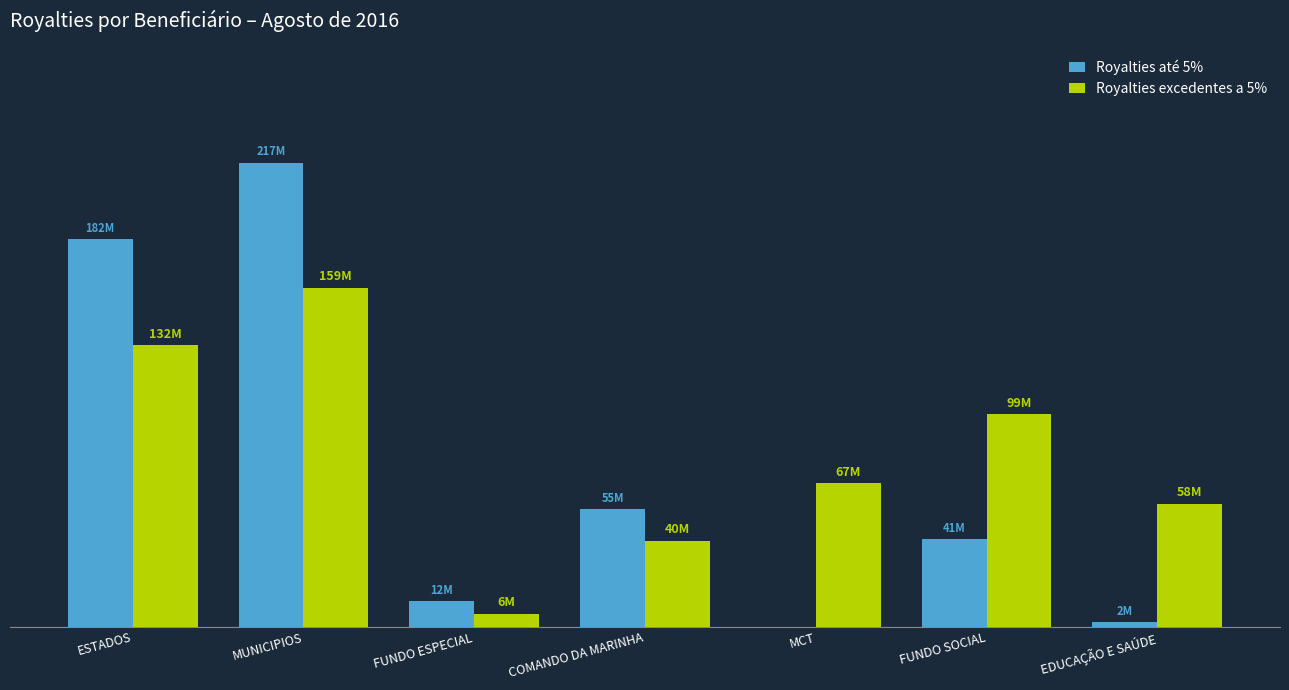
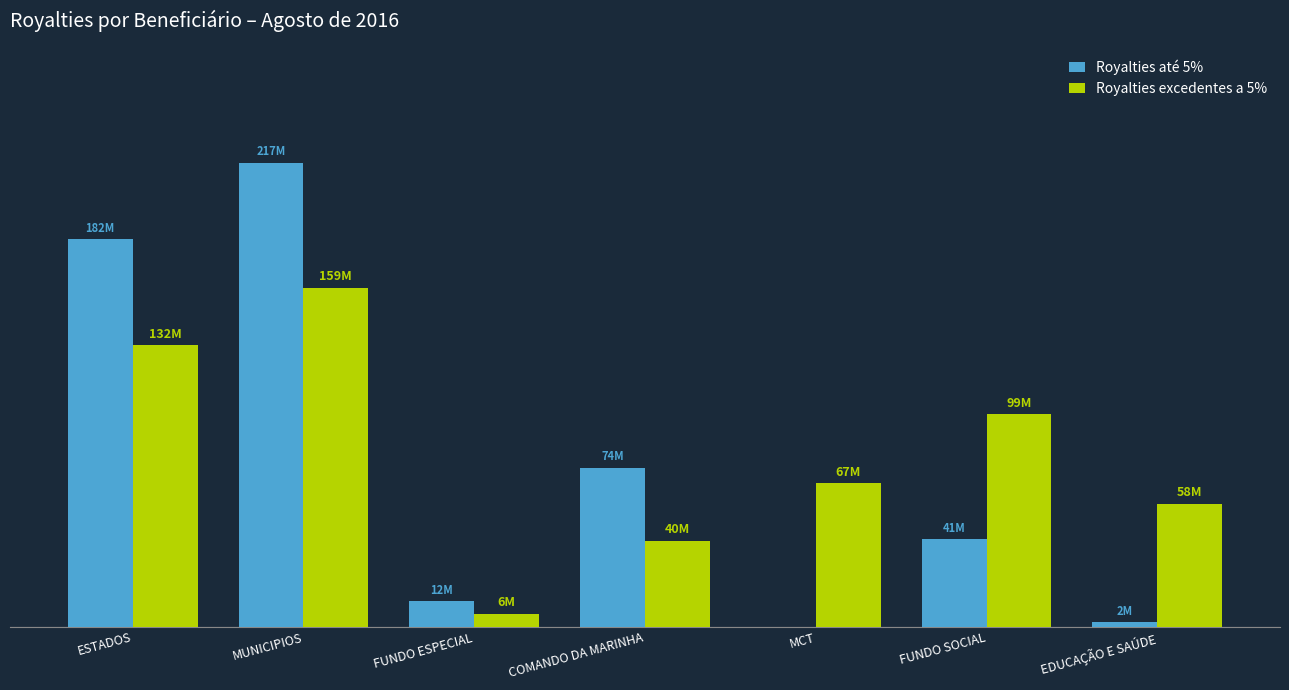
  {
    "Royalties até 5%": {
      "ESTADOS": "182M",
      "MUNICIPIOS": "217M",
      "FUNDO ESPECIAL": "12M",
-     "COMANDO DA MARINHA": "55M",
+     "COMANDO DA MARINHA": "74M",
      "FUNDO SOCIAL": "41M",
      "EDUCAÇÃO E SAÚDE": "2M"
    },
    "Royalties excedentes a 5%": {
      "ESTADOS": "132M",
      "MUNICIPIOS": "159M",
      "FUNDO ESPECIAL": "6M",
      "COMANDO DA MARINHA": "40M",
      "MCT": "67M",
      "FUNDO SOCIAL": "99M",
      "EDUCAÇÃO E SAÚDE": "58M"
    }
  }
